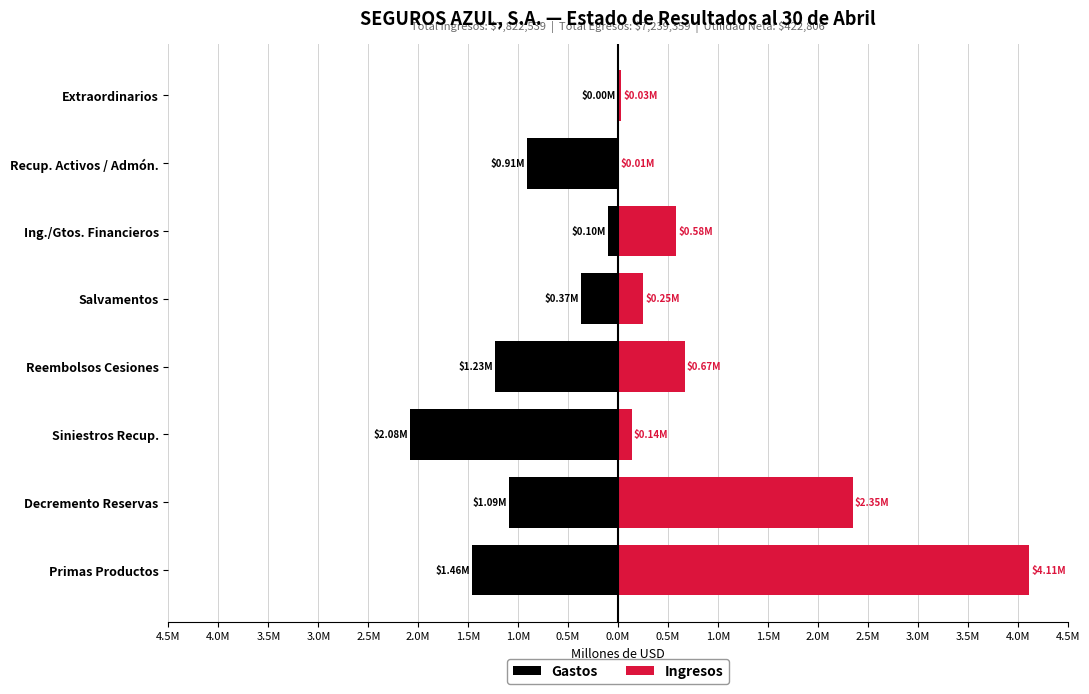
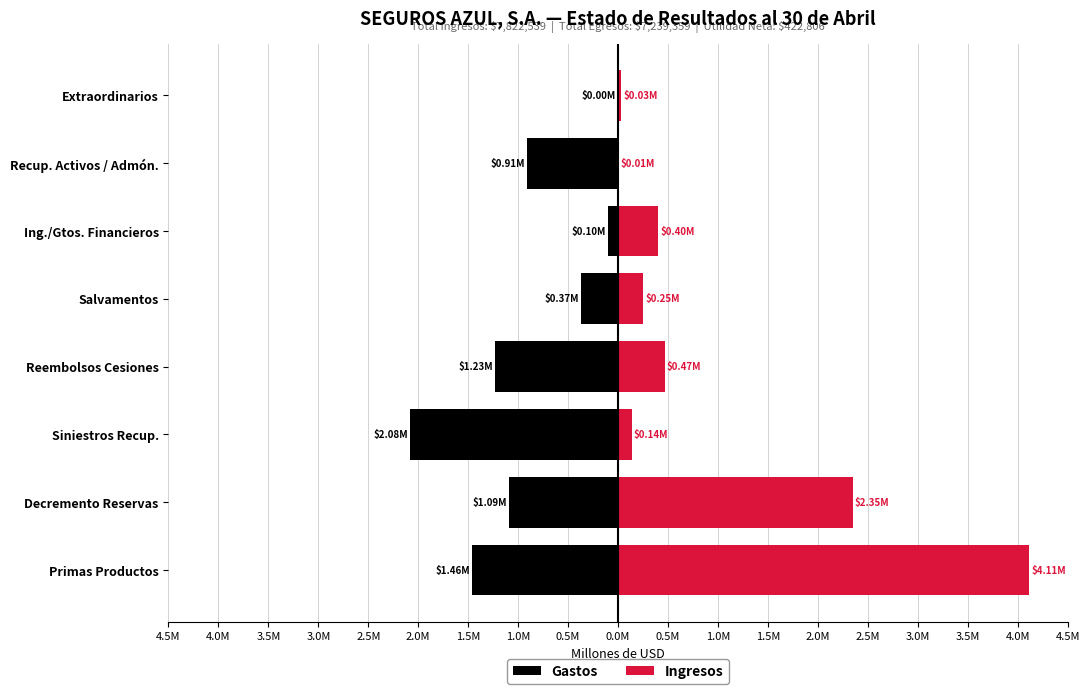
  {
    "Gastos": {
      "Extraordinarios": "$0.00M"
    },
    "Ingresos": {
      "Extraordinarios": "$0.03M",
      "Recup. Activos / Admón.": "$0.01M",
-     "Ing./Gtos. Financieros": "$0.58M",
+     "Ing./Gtos. Financieros": "$0.40M",
      "Salvamentos": "$0.25M",
-     "Reembolsos Cesiones": "$0.67M",
+     "Reembolsos Cesiones": "$0.47M",
      "Siniestros Recup.": "$0.14M",
      "Decremento Reservas": "$2.35M",
      "Primas Productos": "$4.11M"
    }
  }
